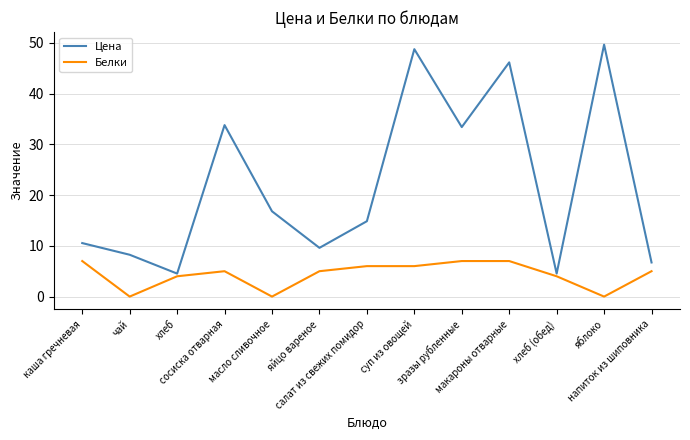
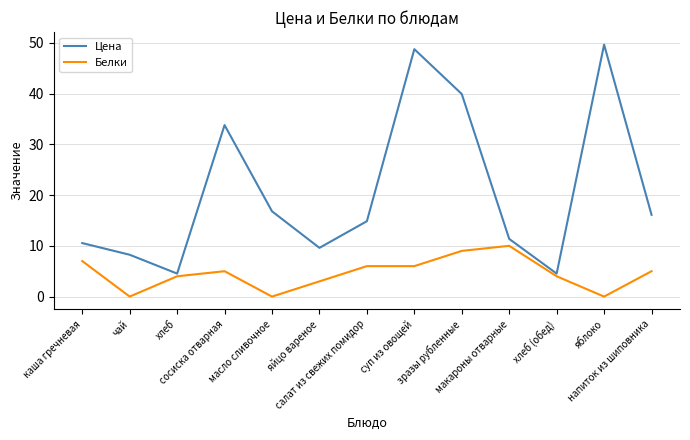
  {
    "Цена": {
      "каша гречневая": 11,
      "чай": 8,
      "хлеб": 5,
      "сосиска отварная": 34,
      "масло сливочное": 17,
      "яйцо вареное": 10,
      "салат из свежих помидор": 15,
      "суп из овощей": 49,
-     "зразы рубленные": 33,
-     "макароны отварные": 46,
+     "зразы рубленные": 40,
+     "макароны отварные": 11,
      "хлеб (обед)": 5,
      "яблоко": 50,
-     "напиток из шиповника": 7
+     "напиток из шиповника": 16
    },
    "Белки": {
      "каша гречневая": 7,
      "чай": 0,
      "хлеб": 4,
      "сосиска отварная": 5,
      "масло сливочное": 0,
-     "яйцо вареное": 5,
+     "яйцо вареное": 3,
      "салат из свежих помидор": 6,
      "суп из овощей": 6,
-     "зразы рубленные": 7,
-     "макароны отварные": 7,
+     "зразы рубленные": 9,
+     "макароны отварные": 10,
      "хлеб (обед)": 4,
      "яблоко": 0,
      "напиток из шиповника": 5
    }
  }
